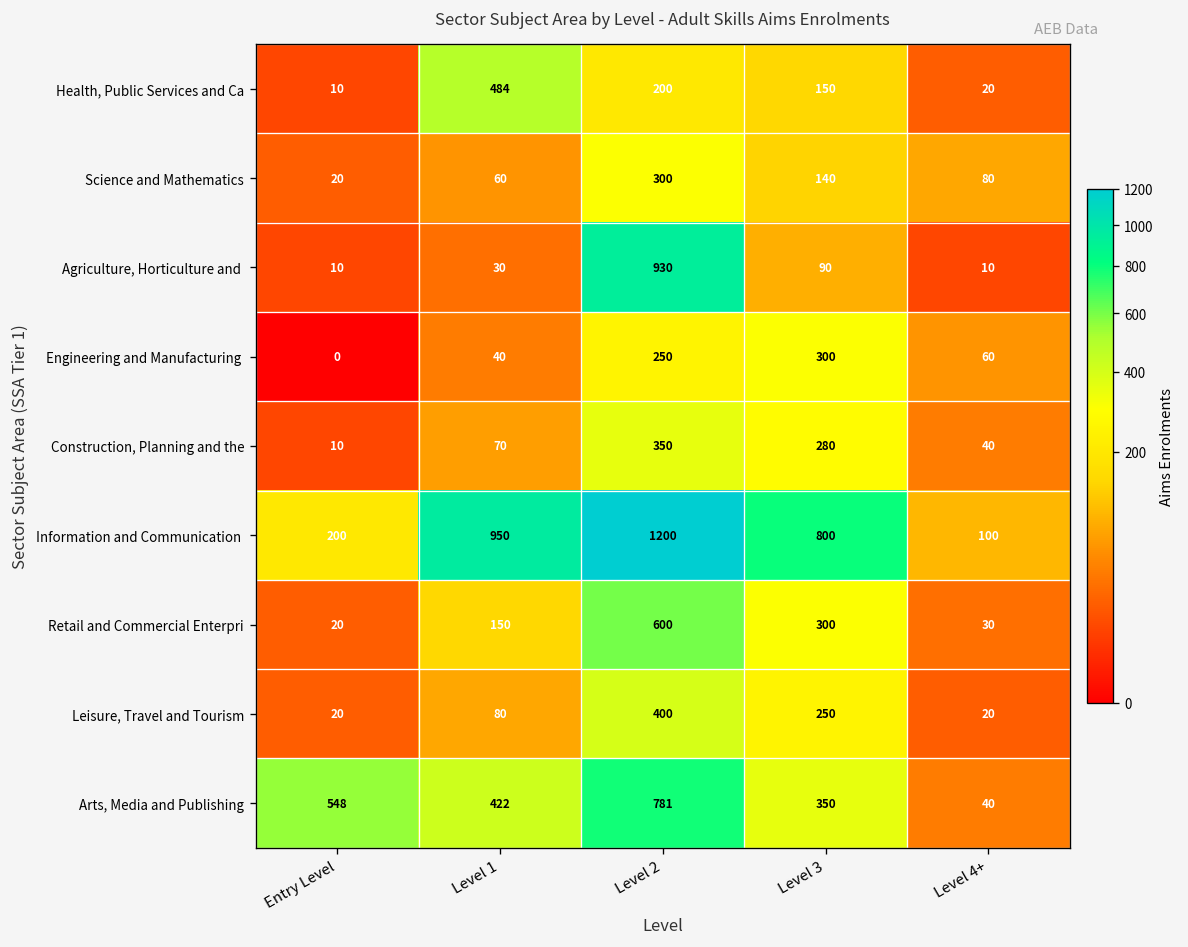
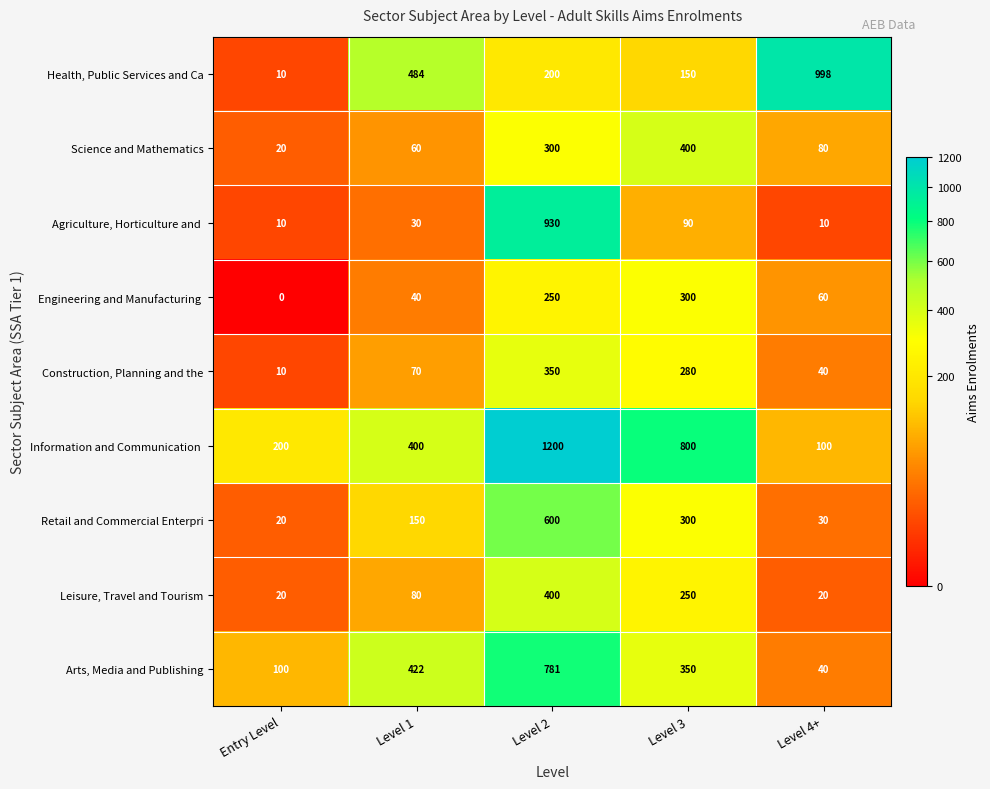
  {
    "Health, Public Services and Ca": {
      "Entry Level": 10,
      "Level 1": 484,
      "Level 2": 200,
      "Level 3": 150,
-     "Level 4+": 20
+     "Level 4+": 998
    },
    "Science and Mathematics": {
      "Entry Level": 20,
      "Level 1": 60,
      "Level 2": 300,
-     "Level 3": 140,
+     "Level 3": 400,
      "Level 4+": 80
    },
    "Agriculture, Horticulture and": {
      "Entry Level": 10,
      "Level 1": 30,
      "Level 2": 930,
      "Level 3": 90,
      "Level 4+": 10
    },
    "Engineering and Manufacturing": {
      "Entry Level": 0,
      "Level 1": 40,
      "Level 2": 250,
      "Level 3": 300,
      "Level 4+": 60
    },
    "Construction, Planning and the": {
      "Entry Level": 10,
      "Level 1": 70,
      "Level 2": 350,
      "Level 3": 280,
      "Level 4+": 40
    },
    "Information and Communication": {
      "Entry Level": 200,
-     "Level 1": 950,
+     "Level 1": 400,
      "Level 2": 1200,
      "Level 3": 800,
      "Level 4+": 100
    },
    "Retail and Commercial Enterpri": {
      "Entry Level": 20,
      "Level 1": 150,
      "Level 2": 600,
      "Level 3": 300,
      "Level 4+": 30
    },
    "Leisure, Travel and Tourism": {
      "Entry Level": 20,
      "Level 1": 80,
      "Level 2": 400,
      "Level 3": 250,
      "Level 4+": 20
    },
    "Arts, Media and Publishing": {
-     "Entry Level": 548,
+     "Entry Level": 100,
      "Level 1": 422,
      "Level 2": 781,
      "Level 3": 350,
      "Level 4+": 40
    }
  }
